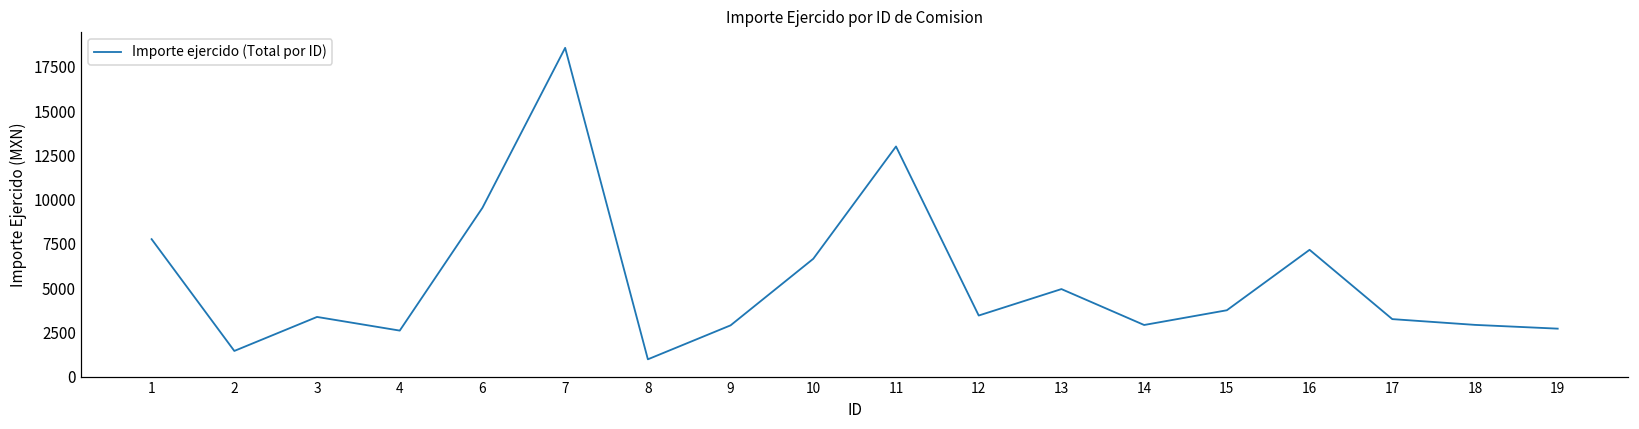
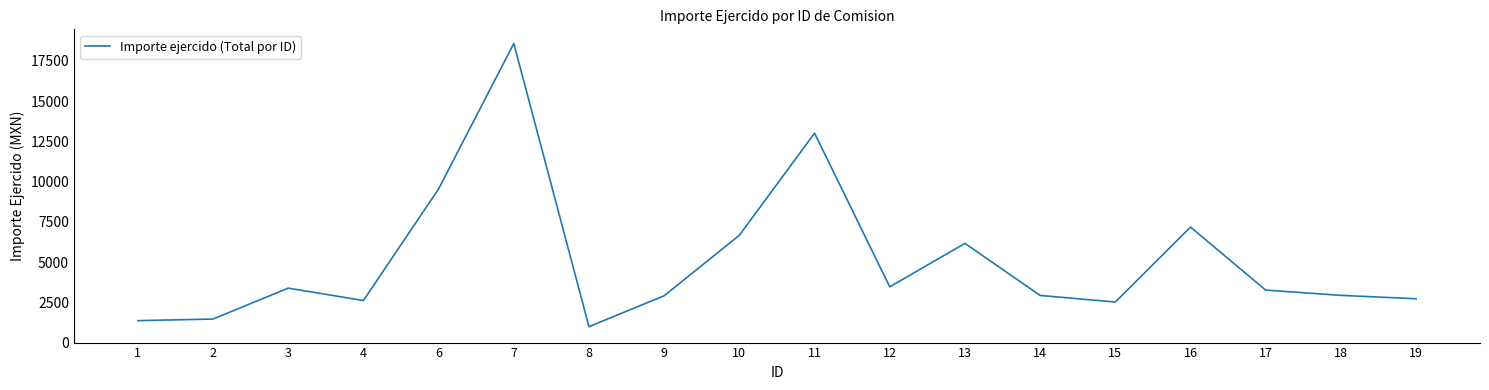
  {
-   "1": 7800,
+   "1": 1400,
    "2": 1500,
    "3": 3400,
    "4": 2600,
    "6": 9500,
    "7": 18600,
    "8": 1000,
    "9": 2900,
    "10": 6700,
    "11": 13000,
    "12": 3500,
-   "13": 5000,
+   "13": 6200,
    "14": 2900,
-   "15": 3800,
+   "15": 2500,
    "16": 7200,
    "17": 3300,
    "18": 2900,
    "19": 2700
  }
